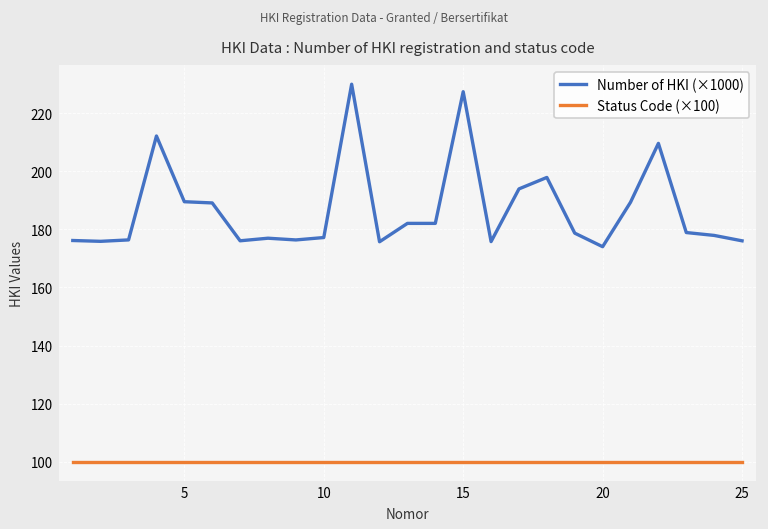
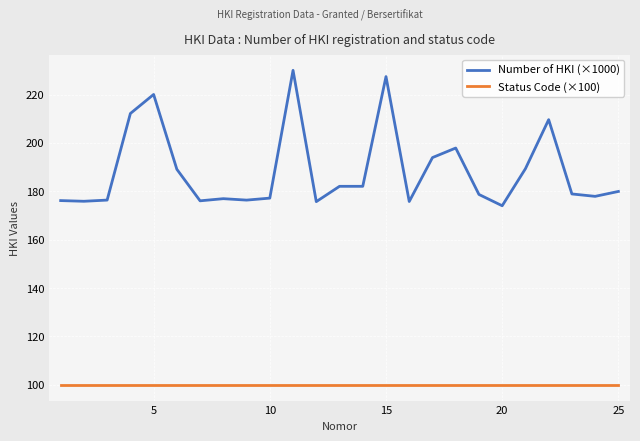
  {
    "Number of HKI (×1000)": {
-     "5": 190,
+     "5": 220,
      "10": 177,
      "15": 227,
      "20": 174,
-     "25": 176
+     "25": 180
    },
    "Status Code (×100)": {
      "5": 100,
      "10": 100,
      "15": 100,
      "20": 100,
      "25": 100
    }
  }
